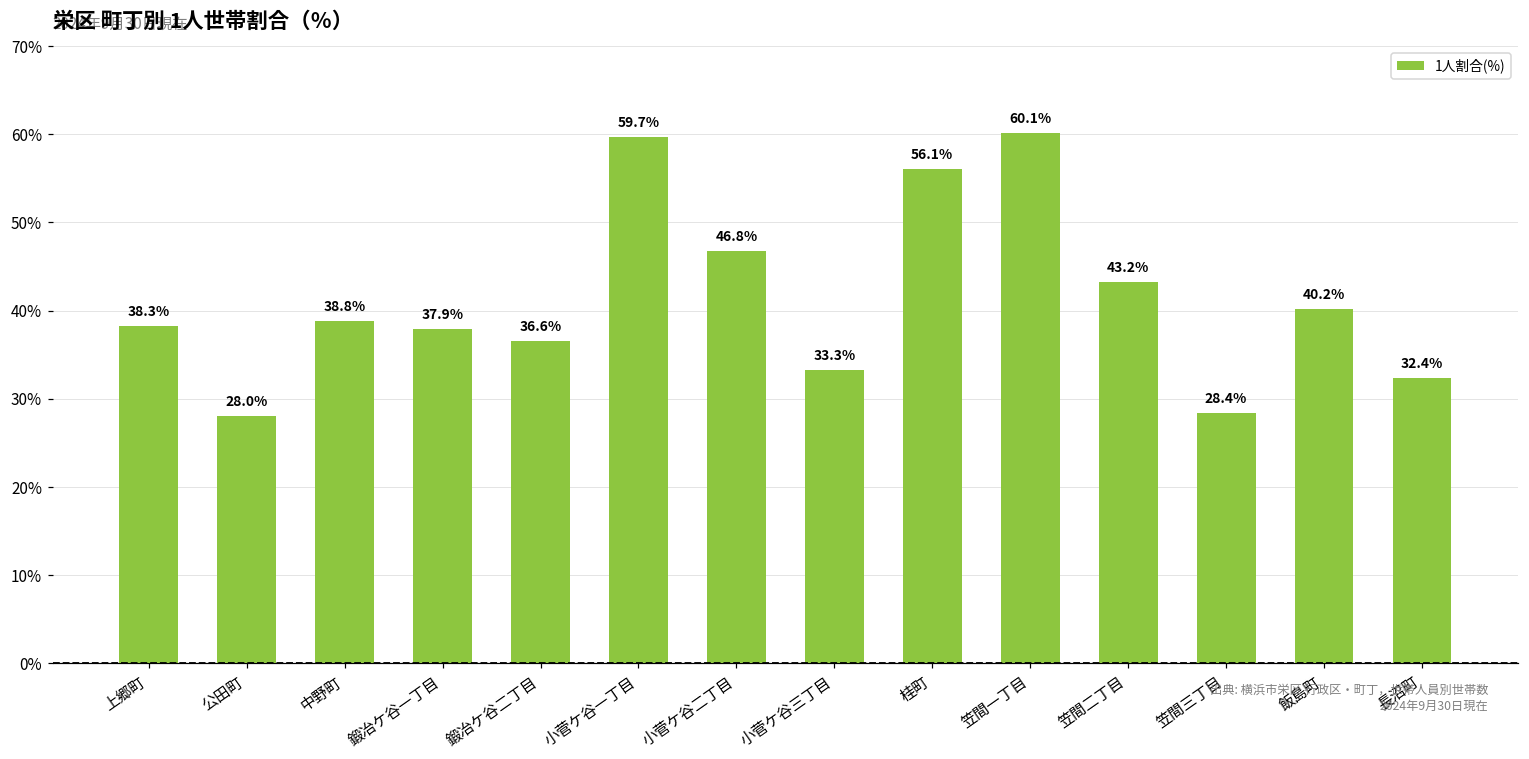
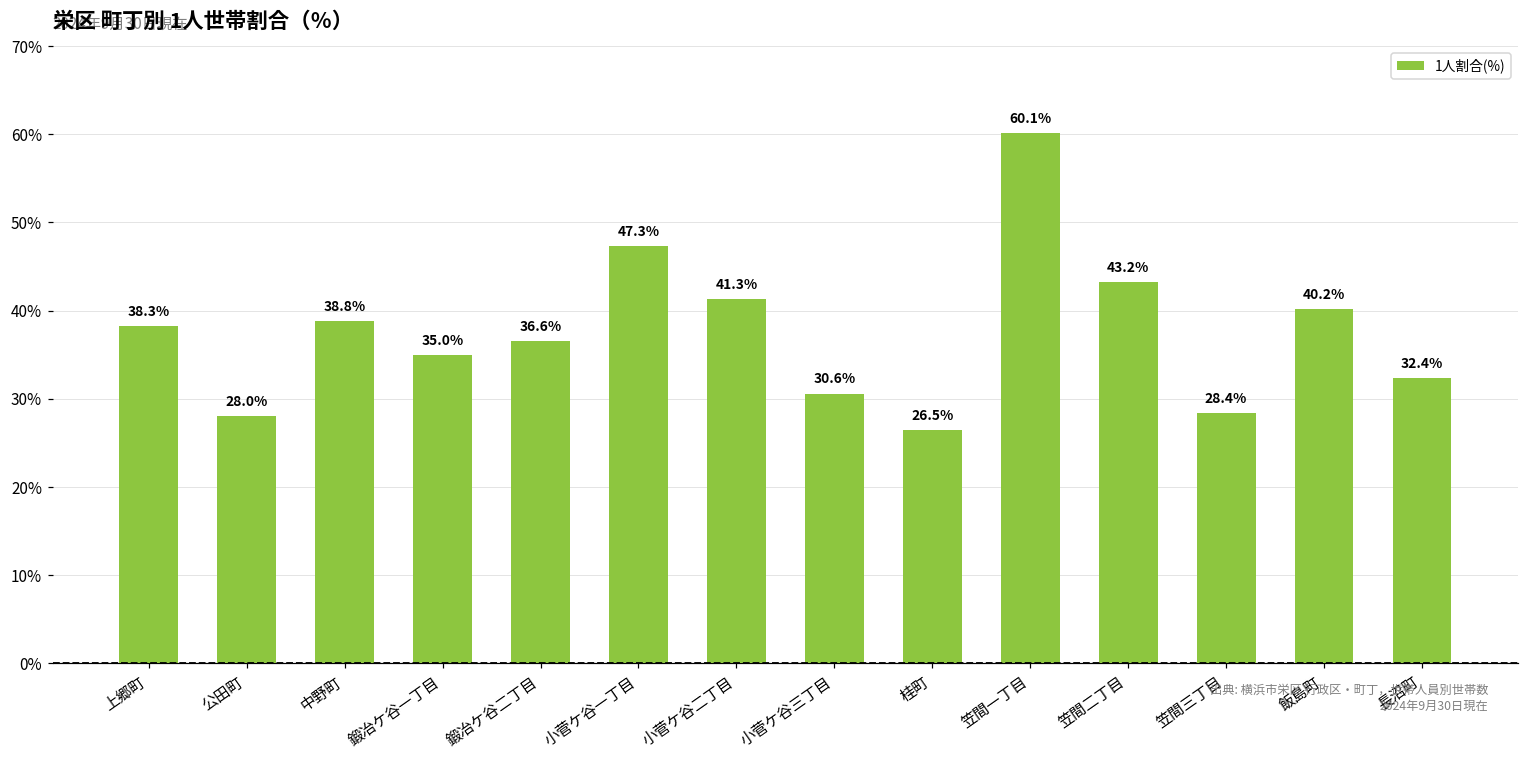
  {
    "上郷町": "38.3%",
    "公田町": "28.0%",
    "中野町": "38.8%",
-   "鍛冶ケ谷一丁目": "37.9%",
+   "鍛冶ケ谷一丁目": "35.0%",
    "鍛冶ケ谷二丁目": "36.6%",
-   "小菅ケ谷一丁目": "59.7%",
-   "小菅ケ谷二丁目": "46.8%",
-   "小菅ケ谷三丁目": "33.3%",
-   "桂町": "56.1%",
+   "小菅ケ谷一丁目": "47.3%",
+   "小菅ケ谷二丁目": "41.3%",
+   "小菅ケ谷三丁目": "30.6%",
+   "桂町": "26.5%",
    "笠間一丁目": "60.1%",
    "笠間二丁目": "43.2%",
    "笠間三丁目": "28.4%",
    "飯島町": "40.2%",
    "長沼町": "32.4%"
  }
